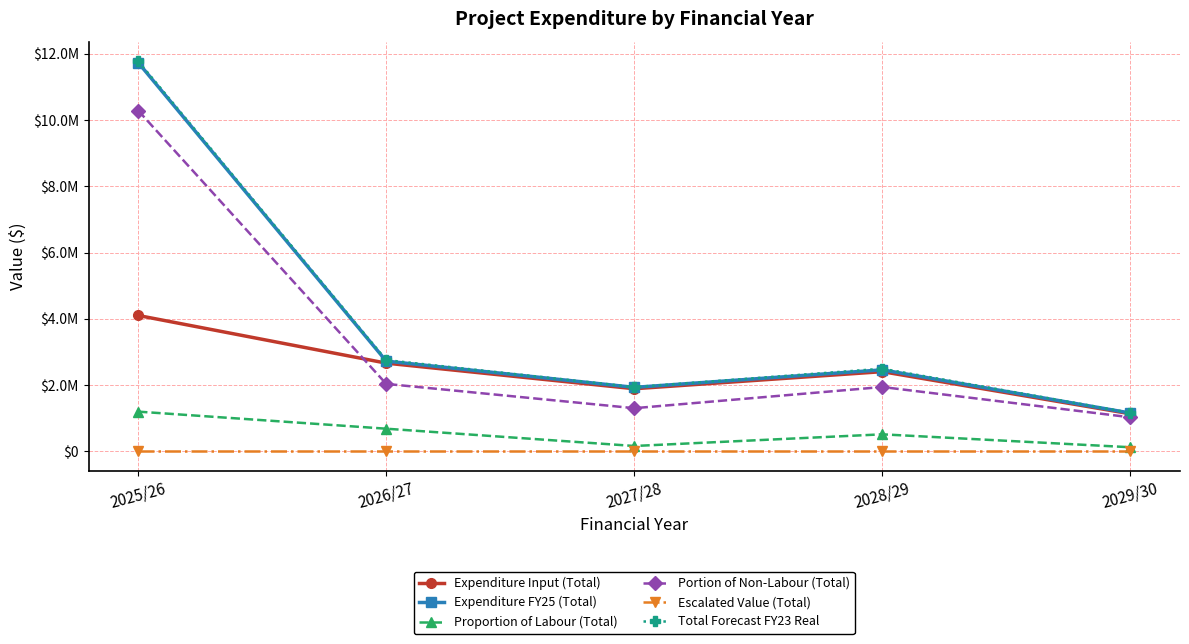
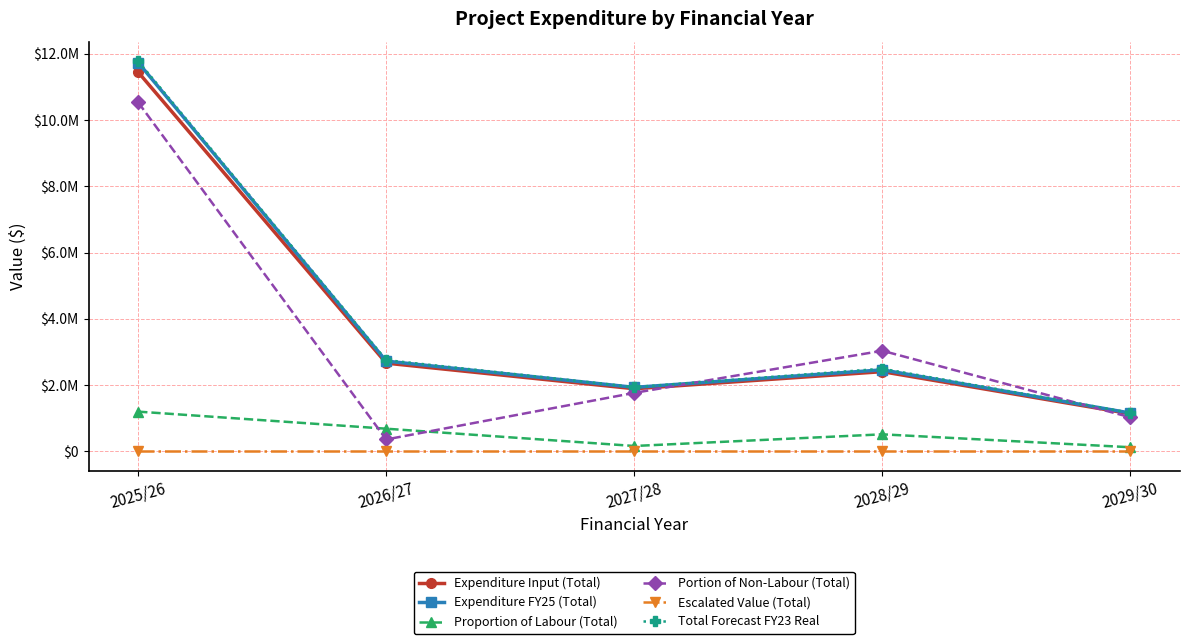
  {
    "Expenditure Input (Total)": {
-     "2025/26": "$4100000"
+     "2025/26": "$11500000"
    },
    "Portion of Non-Labour (Total)": {
-     "2025/26": "$10300000",
-     "2026/27": "$2000000",
-     "2027/28": "$1300000",
-     "2028/29": "$1900000",
+     "2025/26": "$10500000",
+     "2026/27": "$400000",
+     "2027/28": "$1800000",
+     "2028/29": "$3000000",
      "2029/30": "$1000000"
    },
    "Escalated Value (Total)": {
      "2025/26": "$0",
      "2026/27": "$0",
      "2027/28": "$0",
      "2028/29": "$0",
      "2029/30": "$0"
    }
  }
